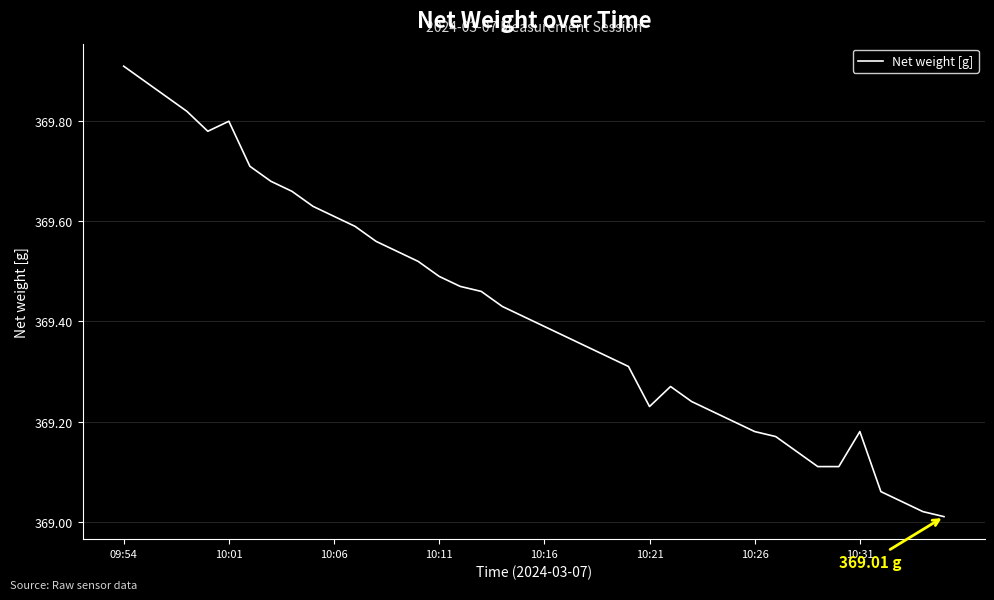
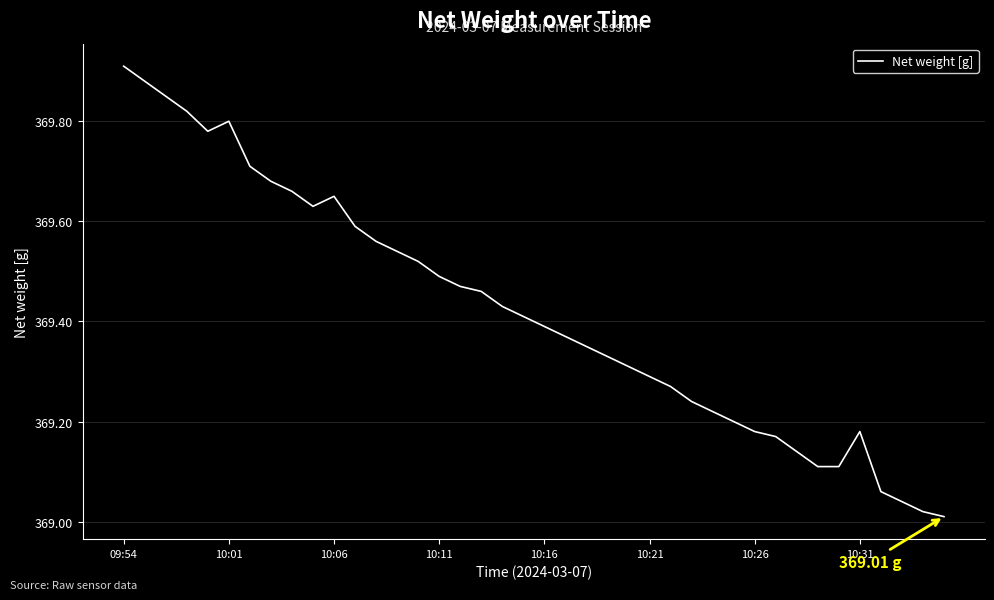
  {
    "09:54": 369.91,
    "10:01": 369.80,
-   "10:06": 369.61,
+   "10:06": 369.65,
    "10:11": 369.49,
    "10:16": 369.39,
-   "10:21": 369.23,
+   "10:21": 369.29,
    "10:26": 369.18,
    "10:31": 369.18
  }
